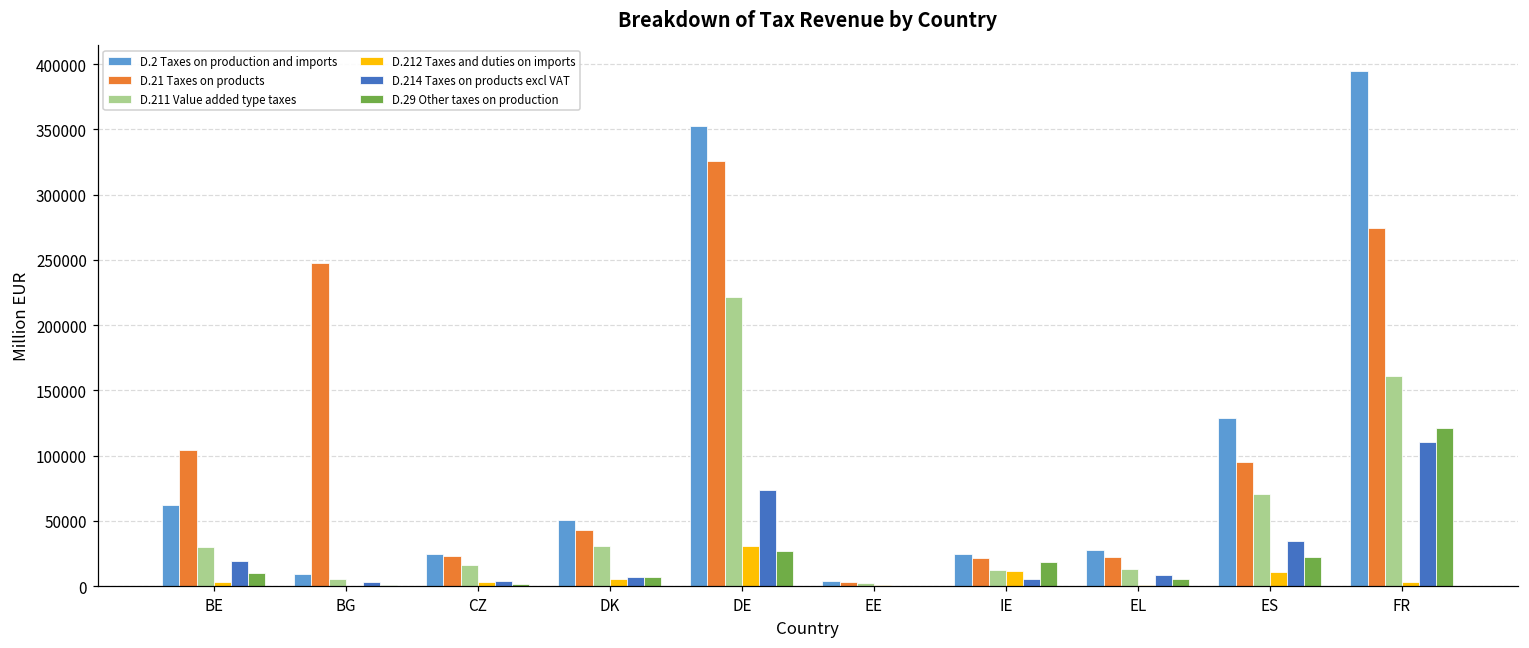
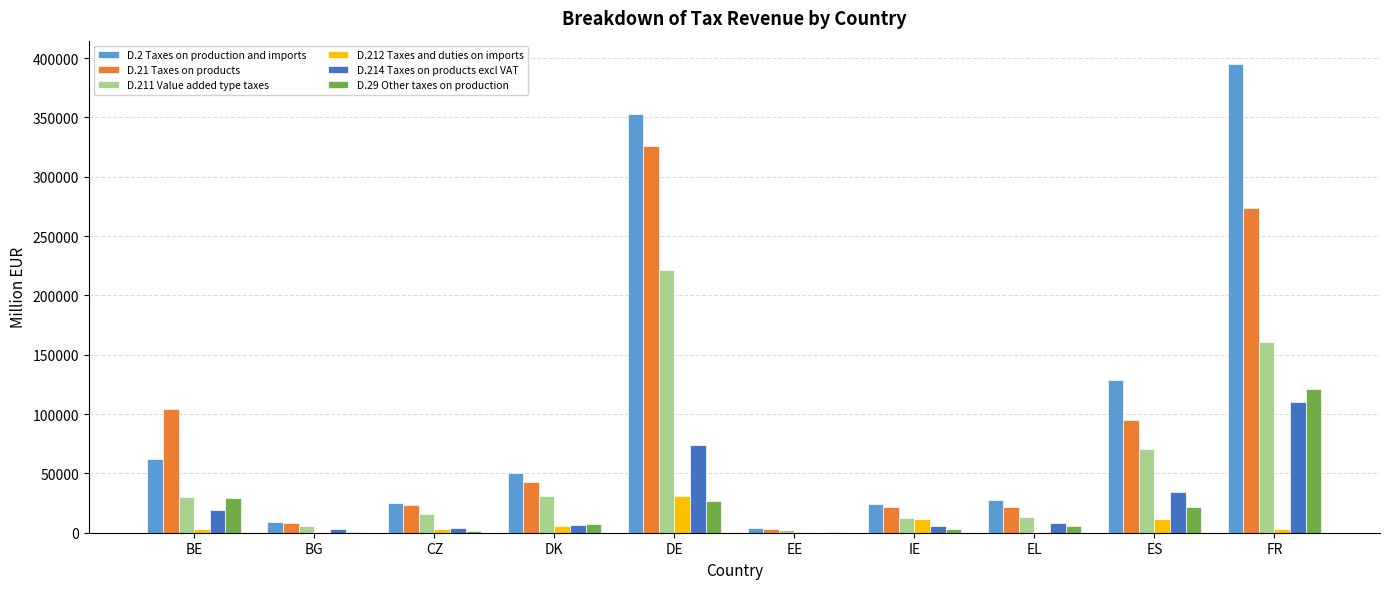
  {
    "D.21 Taxes on products": {
      "BE": 104000,
-     "BG": 247000,
+     "BG": 9000,
      "CZ": 23000,
      "DK": 43000,
      "DE": 326000,
      "EE": 3000,
      "IE": 22000,
      "EL": 22000,
      "ES": 95000,
      "FR": 274000
    },
    "D.211 Value added type taxes": {
      "BE": 30000,
      "BG": 6000,
      "CZ": 16000,
      "DK": 31000,
      "DE": 222000,
      "EE": 2000,
      "IE": 13000,
      "EL": 13000,
      "ES": 71000,
      "FR": 161000
    },
    "D.212 Taxes and duties on imports": {
      "BE": 3000,
      "CZ": 3000,
      "DK": 5000,
      "DE": 31000,
      "IE": 11000,
      "ES": 11000,
      "FR": 3000
    },
    "D.29 Other taxes on production": {
-     "BE": 10000,
+     "BE": 29000,
      "DK": 7000,
      "DE": 27000,
-     "IE": 18000,
+     "IE": 3000,
      "EL": 6000,
      "ES": 22000,
      "FR": 121000
    }
  }
